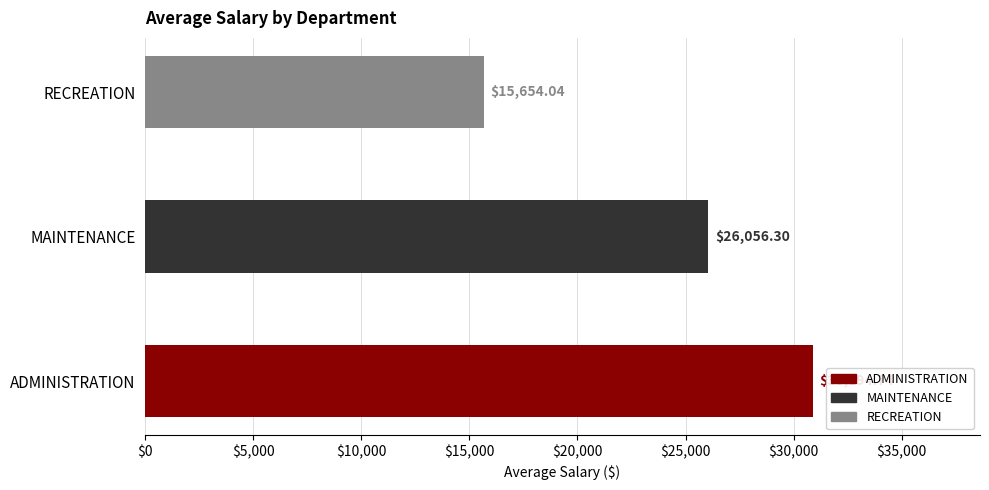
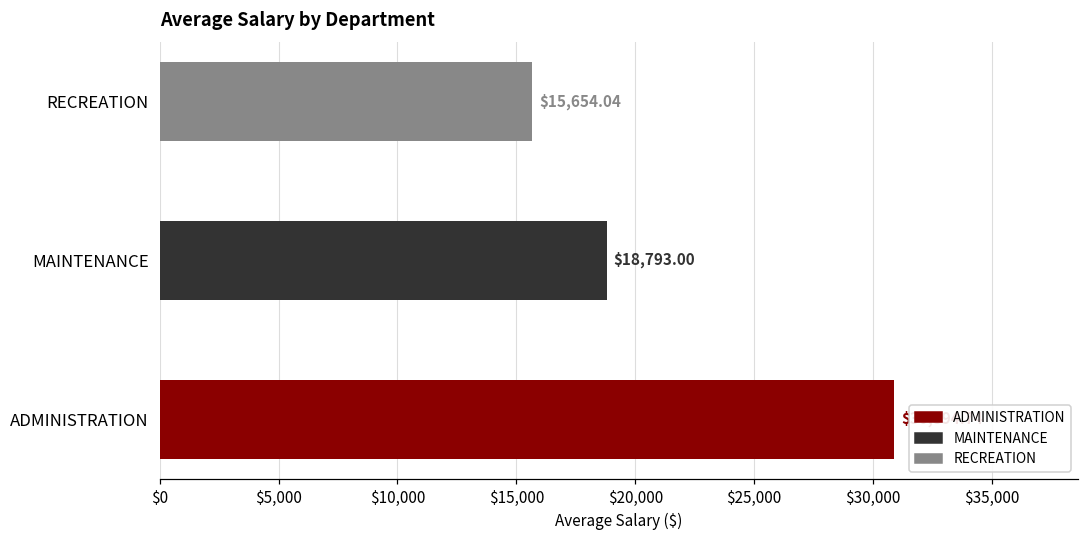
  {
    "RECREATION": "$15,654.04",
-   "MAINTENANCE": "$26,056.30"
+   "MAINTENANCE": "$18,793.00"
  }
